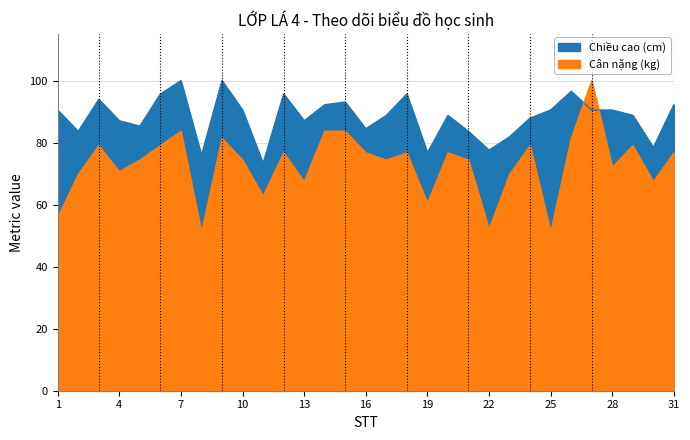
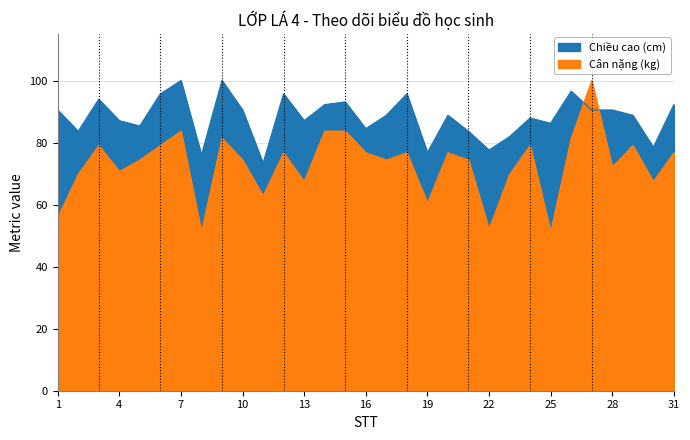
  {
    "Chiều cao (cm)": {
      "1": 91,
      "4": 87,
      "7": 100,
      "10": 91,
      "13": 87,
      "16": 84,
      "19": 77,
      "22": 78,
-     "25": 91,
+     "25": 86,
      "28": 91,
      "31": 92
    },
    "Cân nặng (kg)": {
      "1": 56,
      "4": 71,
      "7": 84,
      "10": 74,
      "13": 67,
      "16": 77,
      "19": 60,
      "22": 52,
      "25": 51,
      "28": 72,
      "31": 77
    }
  }
